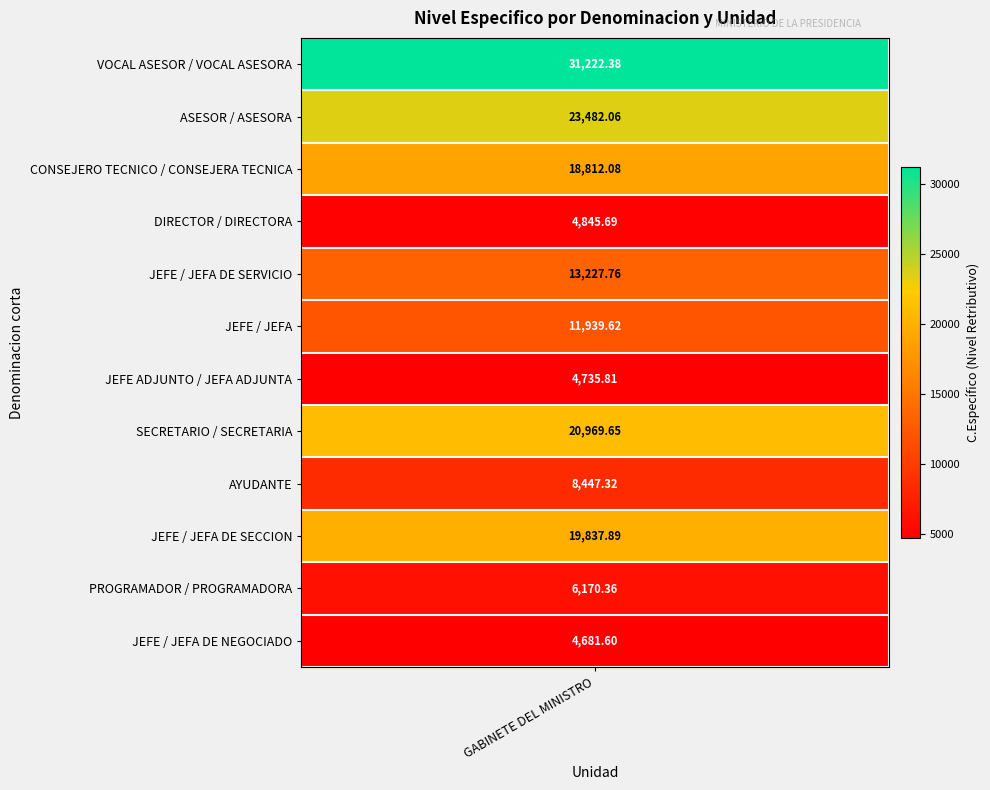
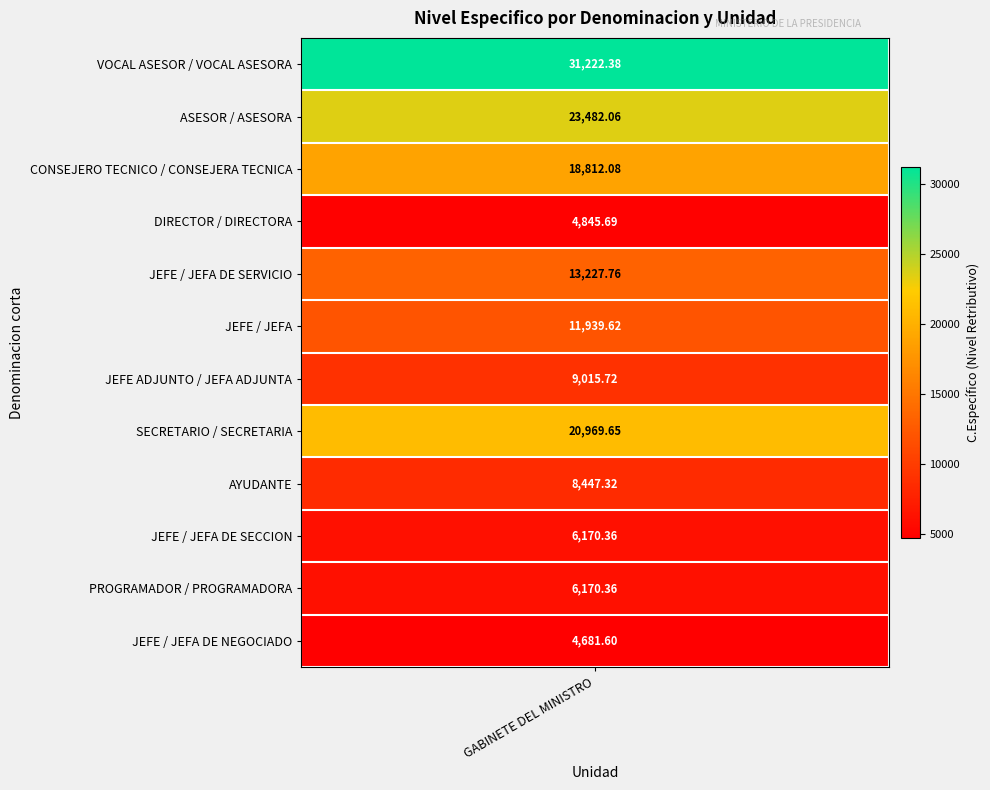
  {
    "VOCAL ASESOR / VOCAL ASESORA": {
      "GABINETE DEL MINISTRO": "31,222.38"
    },
    "ASESOR / ASESORA": {
      "GABINETE DEL MINISTRO": "23,482.06"
    },
    "CONSEJERO TECNICO / CONSEJERA TECNICA": {
      "GABINETE DEL MINISTRO": "18,812.08"
    },
    "DIRECTOR / DIRECTORA": {
      "GABINETE DEL MINISTRO": "4,845.69"
    },
    "JEFE / JEFA DE SERVICIO": {
      "GABINETE DEL MINISTRO": "13,227.76"
    },
    "JEFE / JEFA": {
      "GABINETE DEL MINISTRO": "11,939.62"
    },
    "JEFE ADJUNTO / JEFA ADJUNTA": {
-     "GABINETE DEL MINISTRO": "4,735.81"
+     "GABINETE DEL MINISTRO": "9,015.72"
    },
    "SECRETARIO / SECRETARIA": {
      "GABINETE DEL MINISTRO": "20,969.65"
    },
    "AYUDANTE": {
      "GABINETE DEL MINISTRO": "8,447.32"
    },
    "JEFE / JEFA DE SECCION": {
-     "GABINETE DEL MINISTRO": "19,837.89"
+     "GABINETE DEL MINISTRO": "6,170.36"
    },
    "PROGRAMADOR / PROGRAMADORA": {
      "GABINETE DEL MINISTRO": "6,170.36"
    },
    "JEFE / JEFA DE NEGOCIADO": {
      "GABINETE DEL MINISTRO": "4,681.60"
    }
  }
